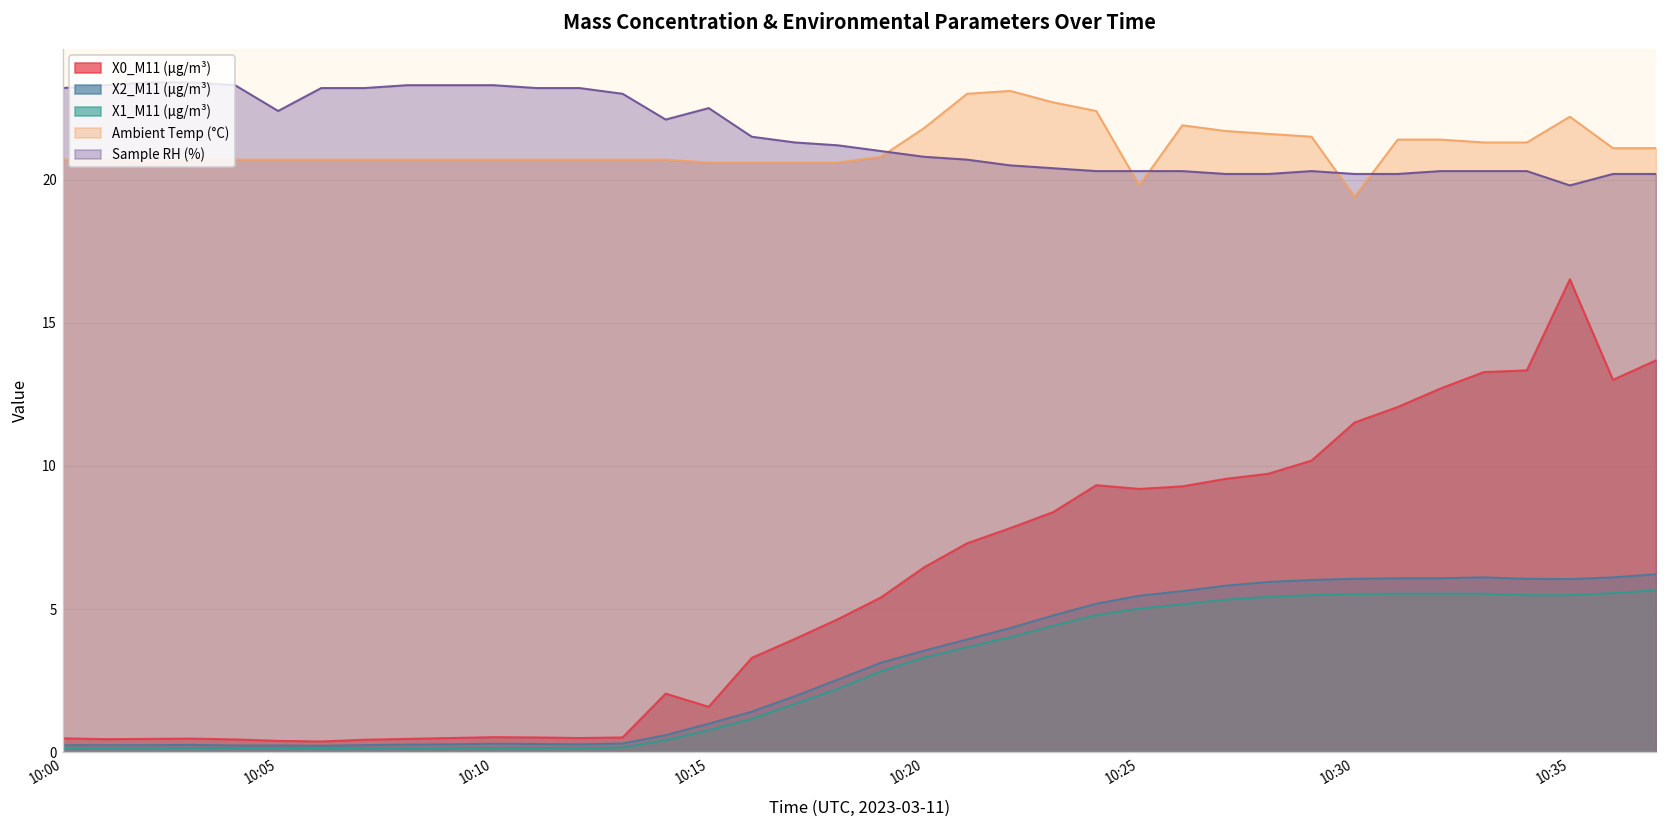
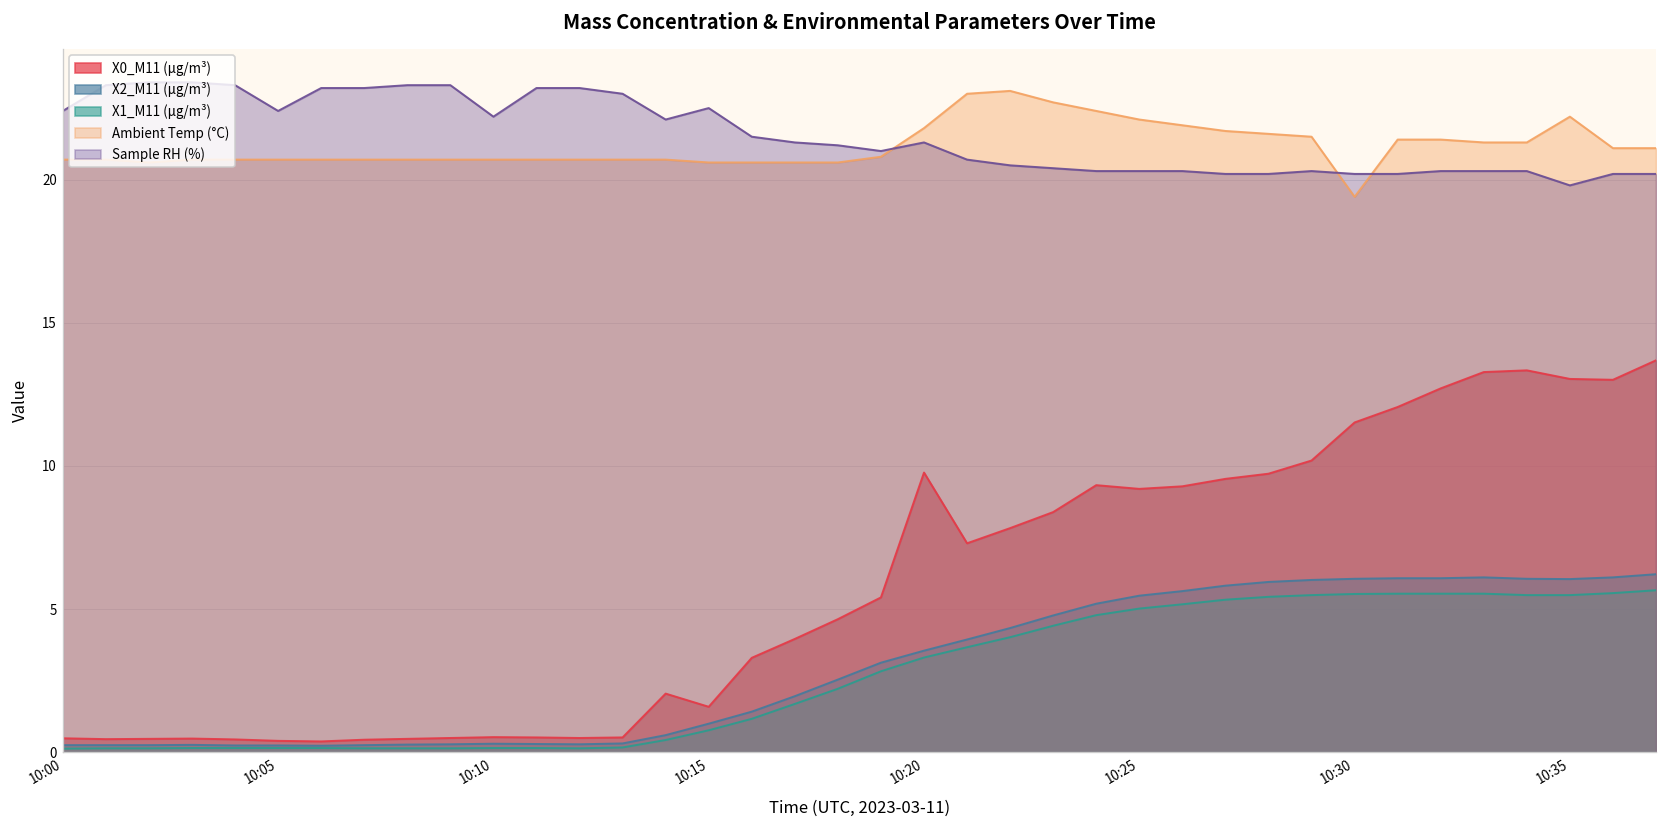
  {
    "X0_M11 (μg/m³)": {
      "10:00": 0.5,
      "10:05": 0.4,
      "10:10": 0.5,
      "10:15": 1.6,
-     "10:20": 6.5,
+     "10:20": 9.8,
      "10:25": 9.2,
      "10:30": 11.5,
-     "10:35": 16.5
+     "10:35": 13.0
    },
    "Ambient Temp (°C)": {
      "10:00": 20.7,
      "10:05": 20.7,
      "10:10": 20.7,
      "10:15": 20.6,
      "10:20": 21.8,
-     "10:25": 19.8,
+     "10:25": 22.1,
      "10:30": 19.4,
      "10:35": 22.2
    },
    "Sample RH (%)": {
-     "10:00": 23.2,
+     "10:00": 22.4,
      "10:05": 22.4,
-     "10:10": 23.3,
+     "10:10": 22.2,
      "10:15": 22.5,
-     "10:20": 20.8,
+     "10:20": 21.3,
      "10:25": 20.3,
      "10:30": 20.2,
      "10:35": 19.8
    }
  }
